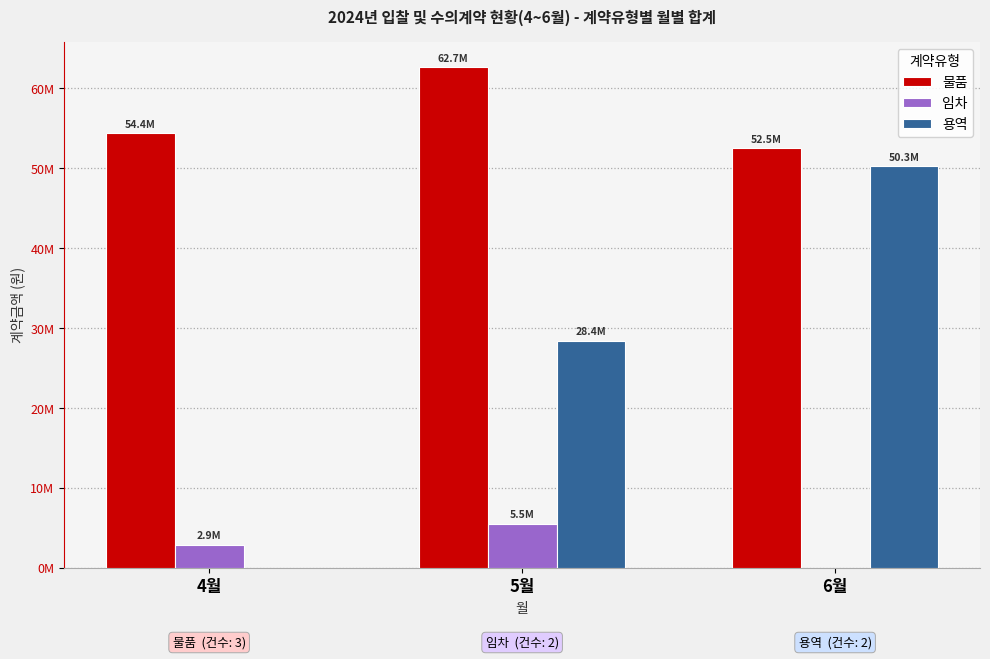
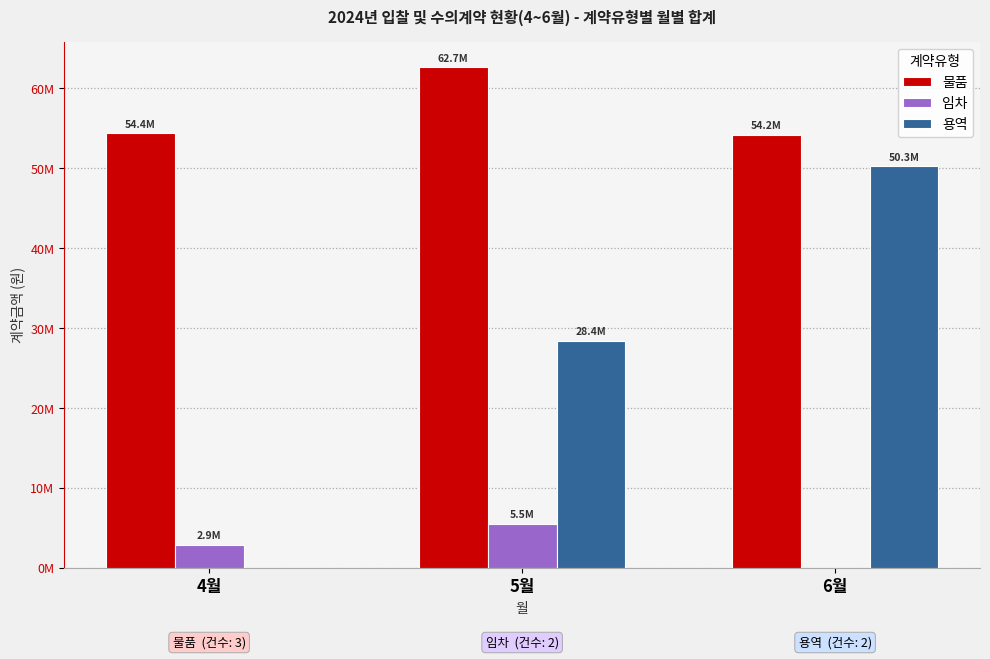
  {
    "물품": {
      "4월": "54.4M",
      "5월": "62.7M",
-     "6월": "52.5M"
+     "6월": "54.2M"
    },
    "임차": {
      "4월": "2.9M",
      "5월": "5.5M"
    },
    "용역": {
      "5월": "28.4M",
      "6월": "50.3M"
    }
  }
